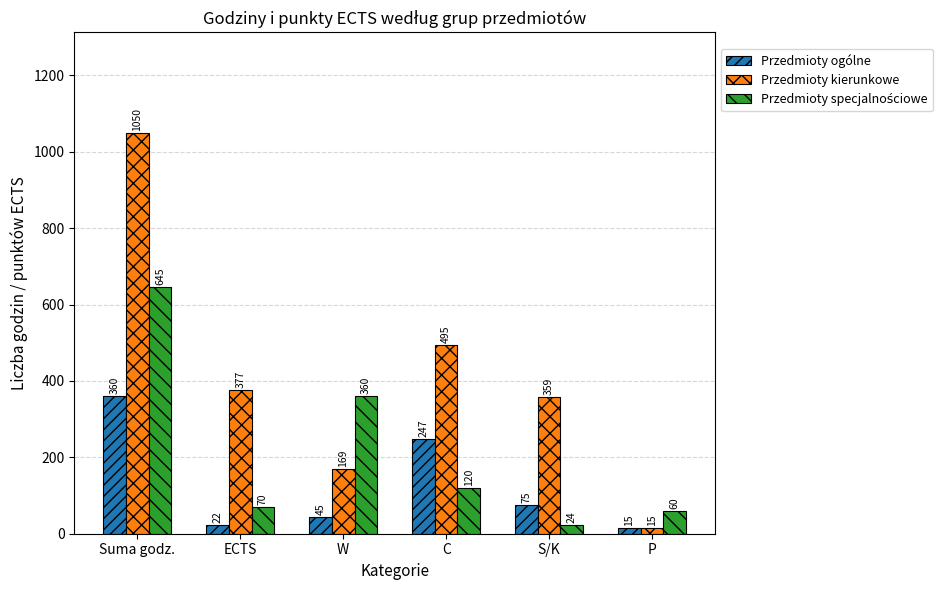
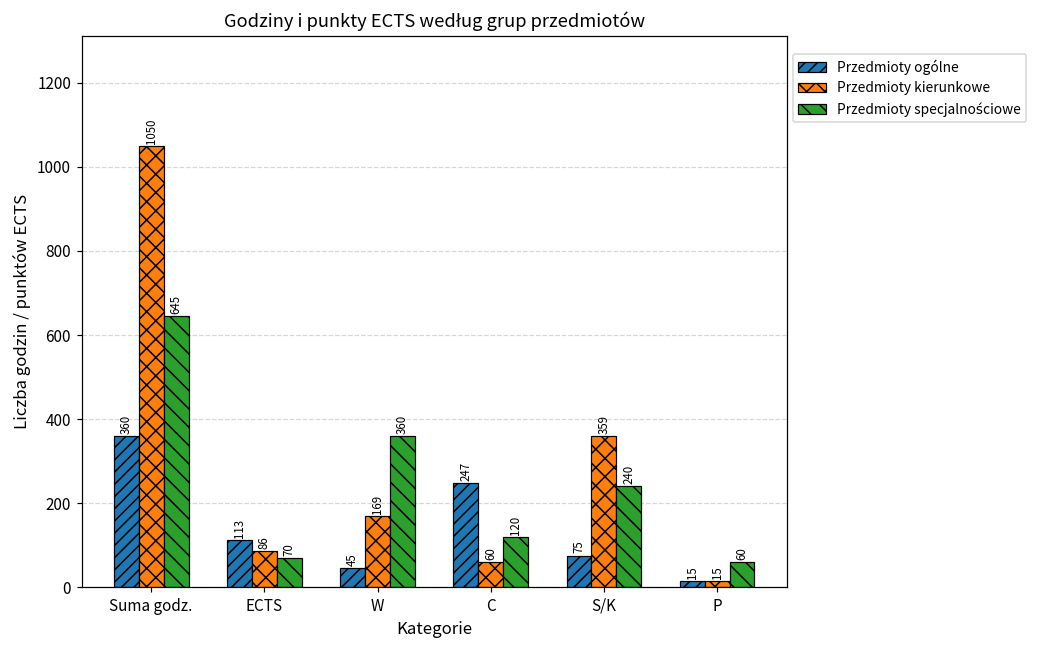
  {
    "Przedmioty ogólne": {
      "Suma godz.": 360,
-     "ECTS": 22,
+     "ECTS": 113,
      "W": 45,
      "C": 247,
      "S/K": 75,
      "P": 15
    },
    "Przedmioty kierunkowe": {
      "Suma godz.": 1050,
-     "ECTS": 377,
+     "ECTS": 86,
      "W": 169,
-     "C": 495,
+     "C": 60,
      "S/K": 359,
      "P": 15
    },
    "Przedmioty specjalnościowe": {
      "Suma godz.": 645,
      "ECTS": 70,
      "W": 360,
      "C": 120,
-     "S/K": 24,
+     "S/K": 240,
      "P": 60
    }
  }
